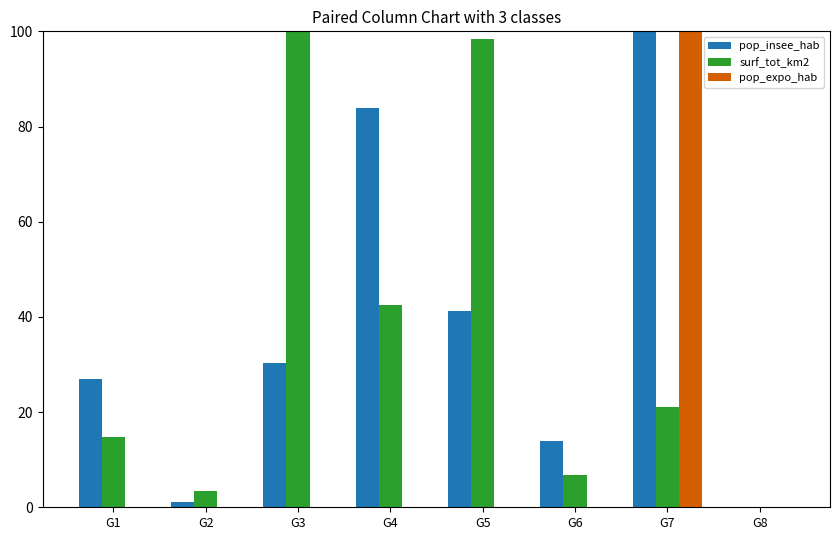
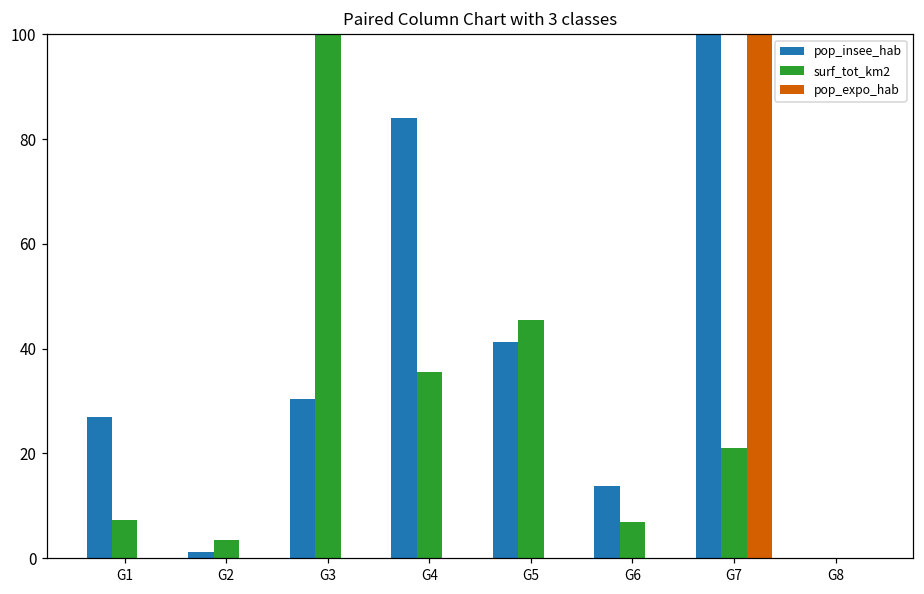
  {
    "pop_insee_hab": {
      "G1": 27,
      "G2": 1,
      "G3": 30,
      "G4": 84,
      "G5": 41,
      "G6": 14,
      "G7": 100,
      "G8": 0
    },
    "surf_tot_km2": {
-     "G1": 15,
+     "G1": 7,
      "G2": 3,
      "G3": 100,
-     "G4": 42,
-     "G5": 98,
+     "G4": 36,
+     "G5": 46,
      "G6": 7,
      "G7": 21,
      "G8": 0
    },
    "pop_expo_hab": {
      "G1": 0,
      "G2": 0,
      "G3": 0,
      "G4": 0,
      "G5": 0,
      "G6": 0,
      "G7": 100,
      "G8": 0
    }
  }
